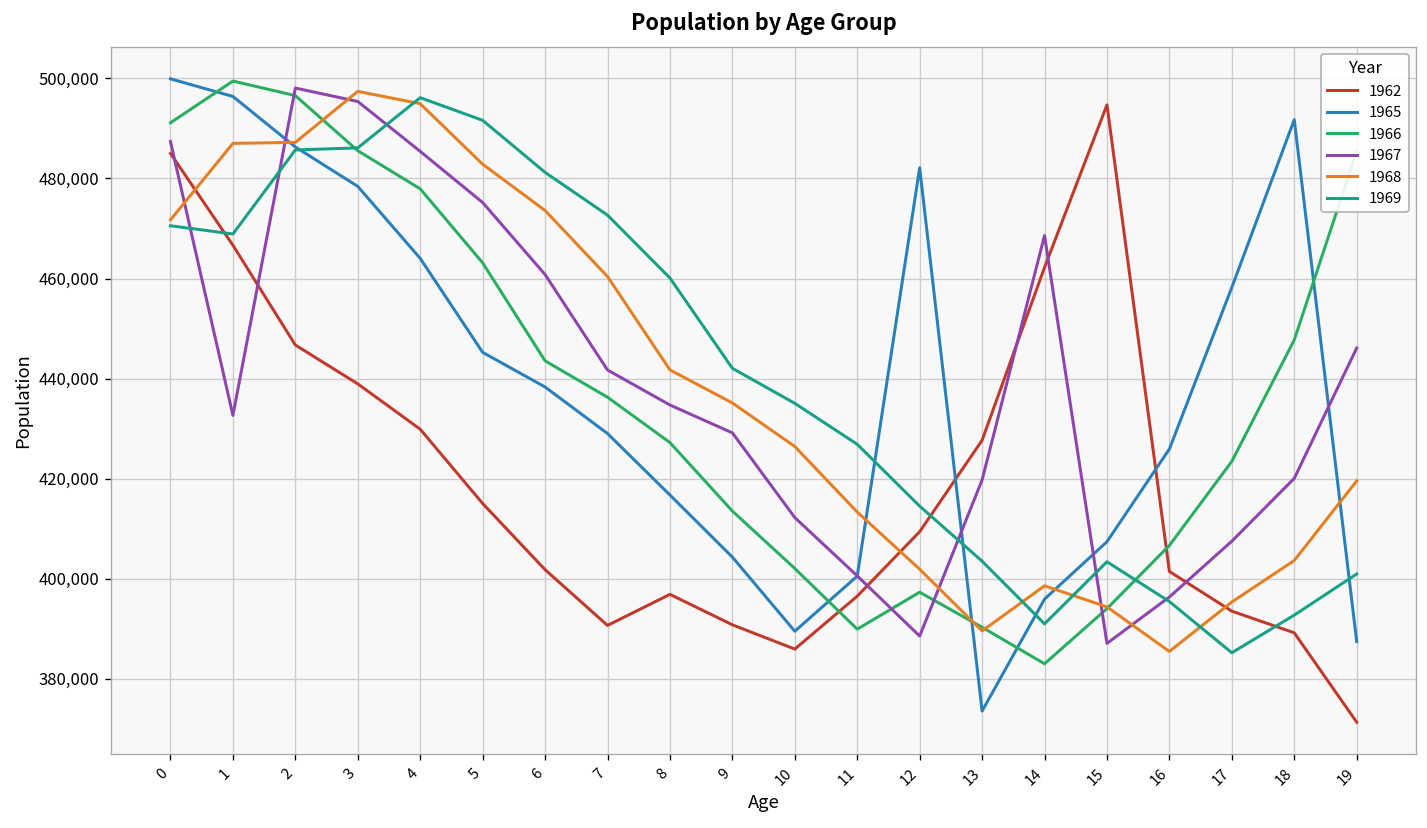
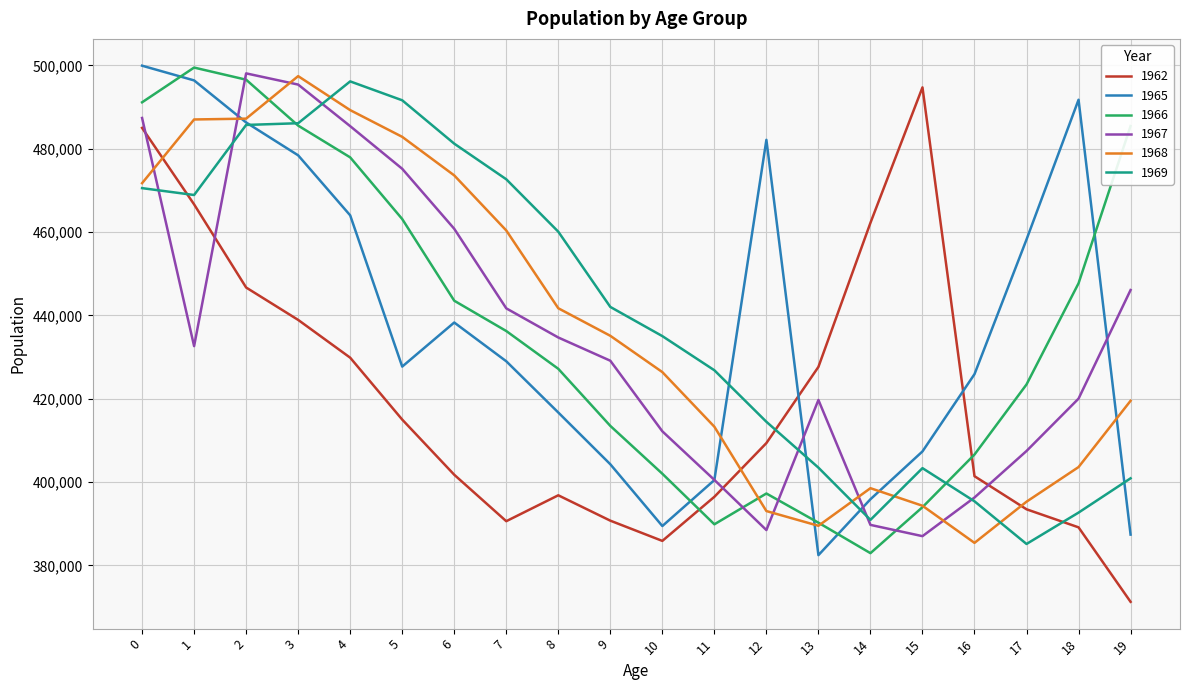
  {
    "1962": {
      "0": "485,000",
      "1": "467,000",
      "2": "447,000",
      "3": "439,000",
      "4": "430,000",
      "5": "415,000",
      "6": "402,000",
      "7": "391,000",
      "8": "397,000",
      "9": "391,000",
      "10": "386,000",
      "11": "396,000",
      "12": "409,000",
      "13": "428,000",
      "14": "462,000",
      "15": "495,000",
      "16": "401,000",
      "17": "393,000",
      "18": "389,000",
      "19": "371,000"
    },
    "1965": {
      "0": "500,000",
      "1": "496,000",
      "3": "478,000",
      "4": "464,000",
-     "5": "445,000",
+     "5": "428,000",
      "6": "438,000",
      "7": "429,000",
      "8": "417,000",
      "9": "404,000",
      "10": "389,000",
      "12": "482,000",
-     "13": "374,000",
+     "13": "382,000",
      "14": "396,000",
      "15": "407,000",
      "16": "426,000",
      "17": "458,000",
      "18": "492,000",
      "19": "387,000"
    },
    "1967": {
      "0": "487,000",
      "1": "433,000",
      "2": "498,000",
      "3": "495,000",
      "4": "485,000",
      "5": "475,000",
      "6": "461,000",
      "7": "442,000",
      "8": "435,000",
      "9": "429,000",
      "10": "412,000",
      "12": "389,000",
      "13": "420,000",
-     "14": "469,000",
+     "14": "390,000",
      "15": "387,000",
      "16": "396,000",
      "17": "407,000",
      "18": "420,000",
      "19": "446,000"
    },
    "1968": {
      "0": "472,000",
      "1": "487,000",
      "2": "487,000",
      "3": "497,000",
-     "4": "495,000",
+     "4": "489,000",
      "5": "483,000",
      "6": "474,000",
      "7": "460,000",
      "8": "442,000",
      "9": "435,000",
      "10": "426,000",
      "11": "413,000",
-     "12": "402,000",
+     "12": "393,000",
      "13": "390,000",
      "14": "399,000",
      "16": "385,000",
      "17": "395,000",
      "18": "404,000",
      "19": "420,000"
    }
  }
